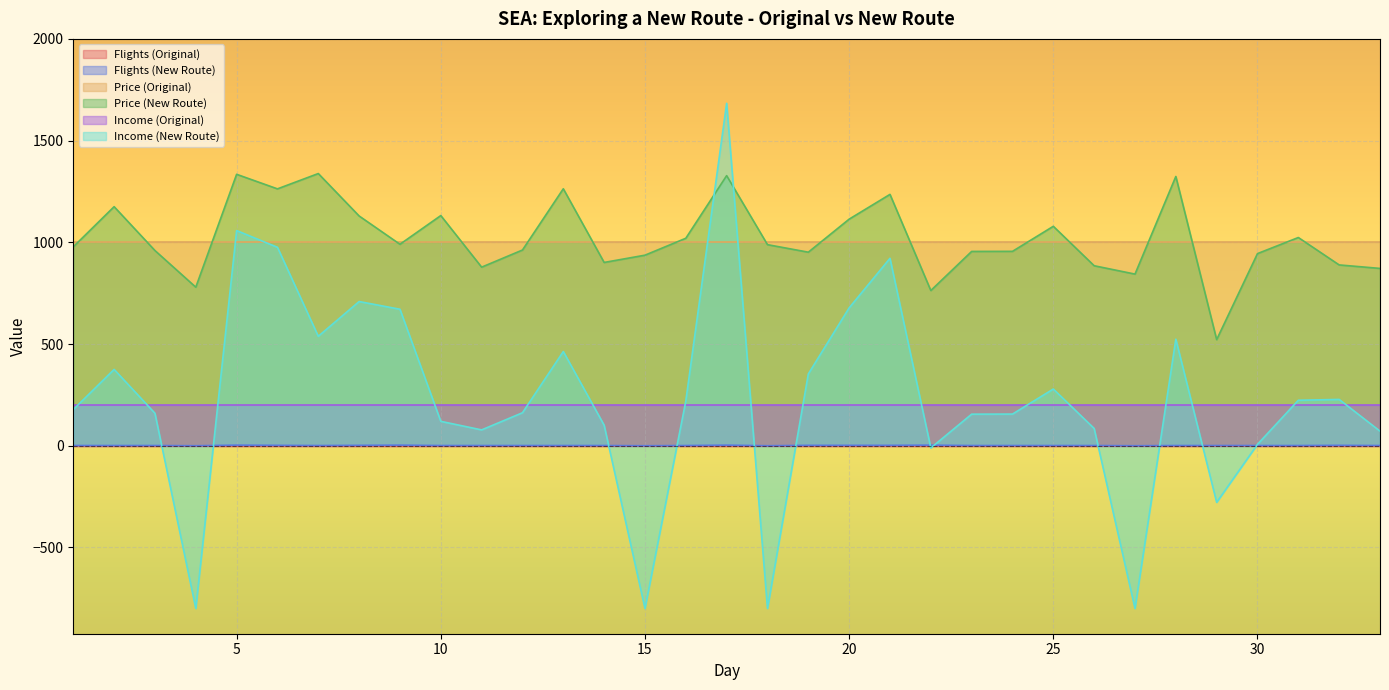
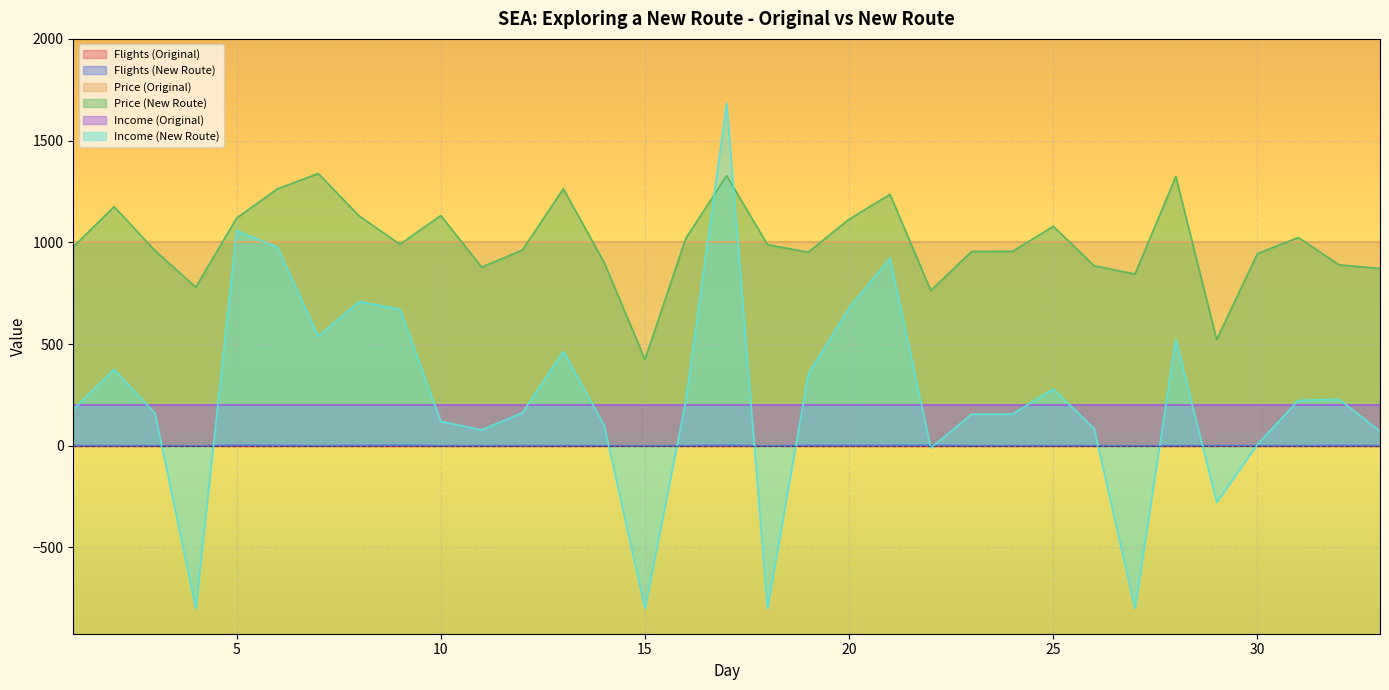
  {
    "Price (New Route)": {
-     "5": 1330,
+     "5": 1120,
      "10": 1130,
-     "15": 940,
+     "15": 420,
      "20": 1110,
      "25": 1080,
      "30": 940
    }
  }
